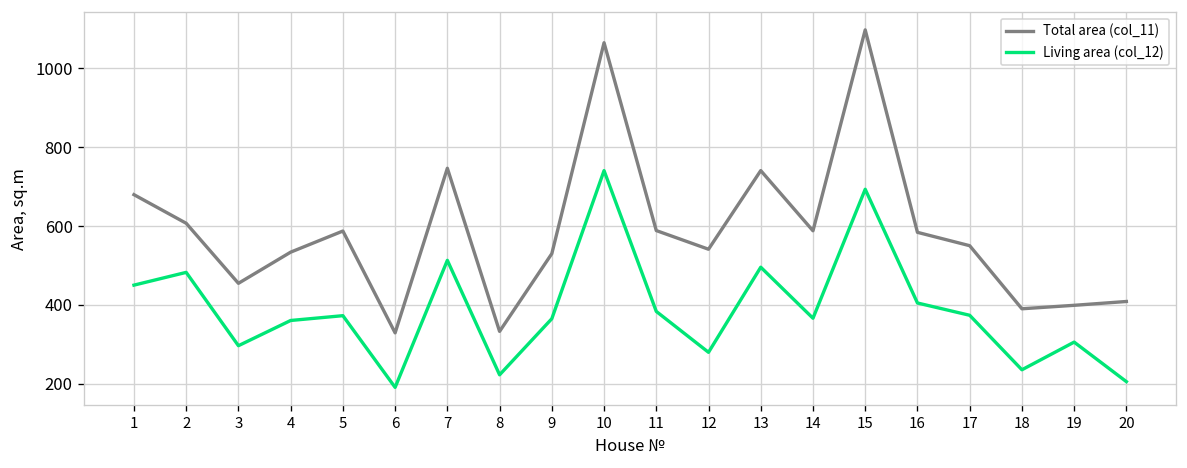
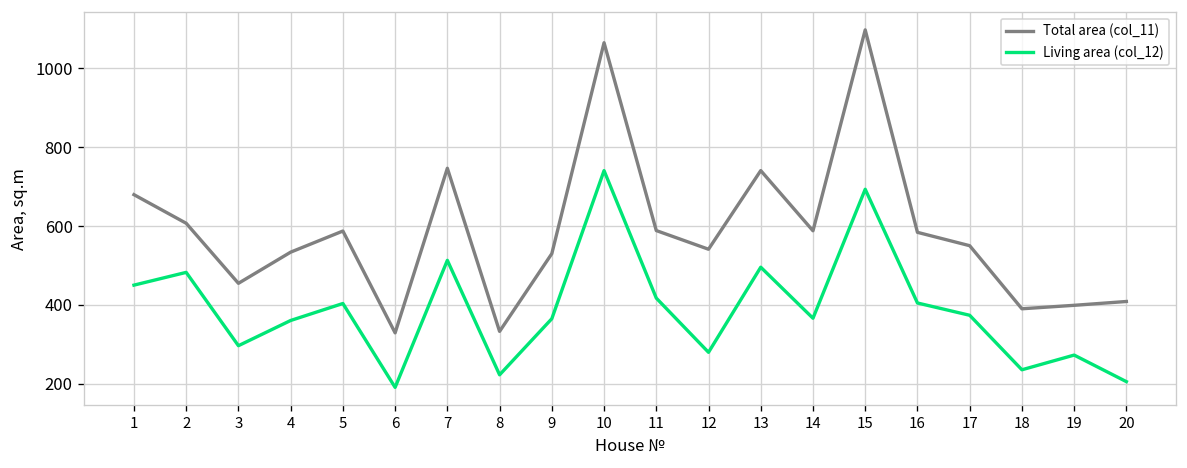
  {
    "Total area (col_11)": {
      "1": 680,
      "2": 610,
      "3": 450,
      "4": 530,
      "5": 590,
      "6": 330,
      "7": 750,
      "8": 330,
      "9": 530,
      "10": 1070,
      "11": 590,
      "12": 540,
      "13": 740,
      "14": 590,
      "15": 1100,
      "16": 580,
      "17": 550,
      "18": 390,
      "19": 400,
      "20": 410
    },
    "Living area (col_12)": {
      "1": 450,
      "2": 480,
      "3": 300,
      "4": 360,
-     "5": 370,
+     "5": 400,
      "6": 190,
      "7": 510,
      "8": 220,
      "9": 370,
      "10": 740,
-     "11": 380,
+     "11": 420,
      "12": 280,
      "13": 500,
      "14": 370,
      "15": 690,
      "16": 400,
      "17": 370,
      "18": 240,
-     "19": 310,
+     "19": 270,
      "20": 210
    }
  }
